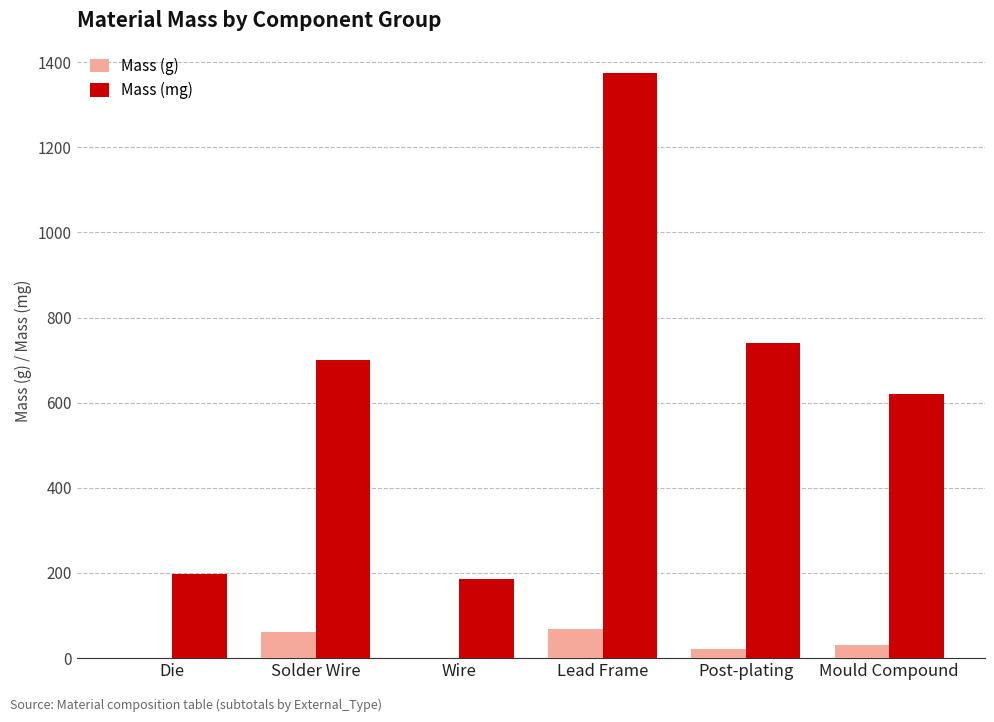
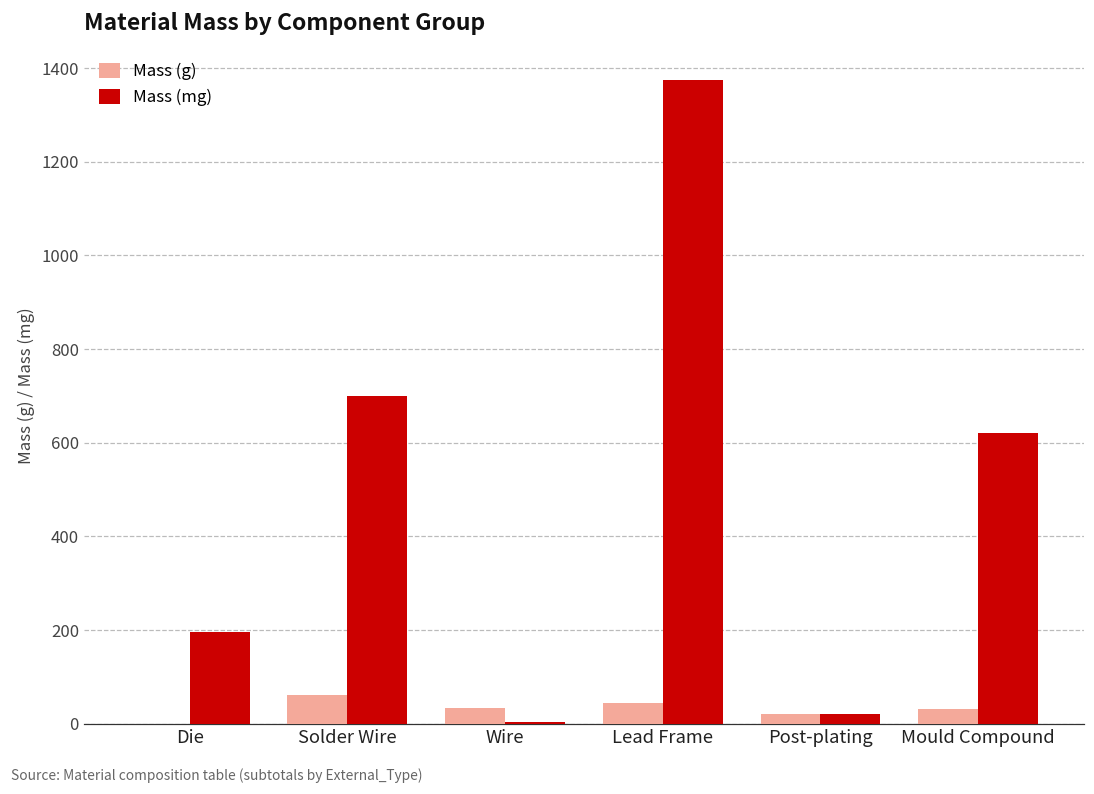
  {
    "Mass (g)": {
      "Solder Wire": 60,
-     "Wire": 0,
-     "Lead Frame": 70,
+     "Wire": 30,
+     "Lead Frame": 40,
      "Post-plating": 20,
      "Mould Compound": 30
    },
    "Mass (mg)": {
      "Die": 200,
      "Solder Wire": 700,
-     "Wire": 190,
+     "Wire": 0,
      "Lead Frame": 1370,
-     "Post-plating": 740,
+     "Post-plating": 20,
      "Mould Compound": 620
    }
  }
